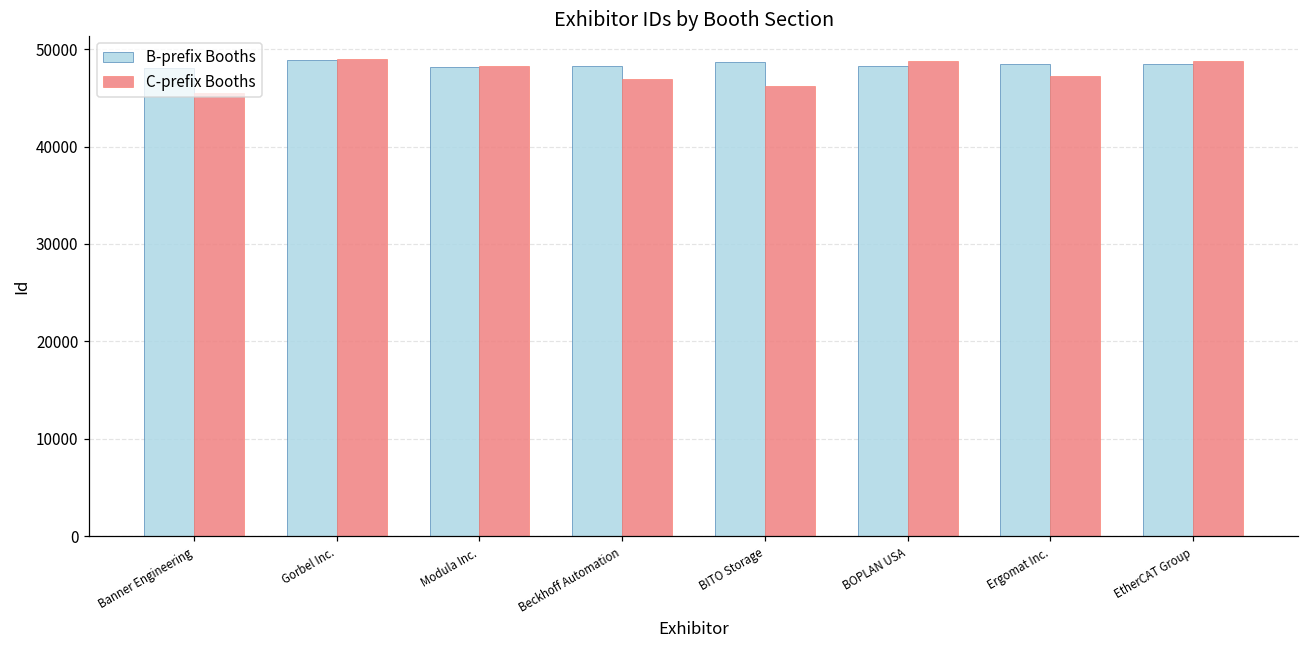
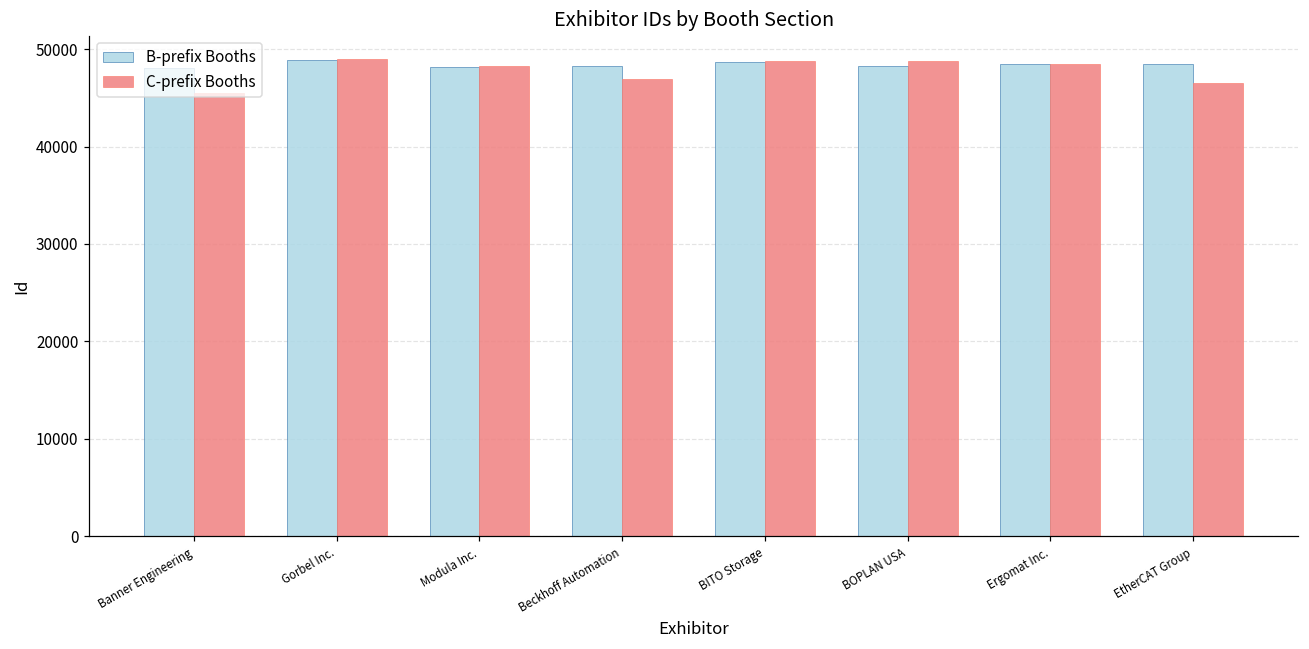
  {
    "B-prefix Booths": {
      "Gorbel Inc.": 49000,
      "Modula Inc.": 48000,
      "Beckhoff Automation": 48000,
      "BITO Storage": 49000,
      "BOPLAN USA": 48000,
      "Ergomat Inc.": 48000,
      "EtherCAT Group": 48000
    },
    "C-prefix Booths": {
      "Gorbel Inc.": 49000,
      "Modula Inc.": 48000,
      "Beckhoff Automation": 47000,
-     "BITO Storage": 46000,
+     "BITO Storage": 49000,
      "BOPLAN USA": 49000,
-     "Ergomat Inc.": 47000,
-     "EtherCAT Group": 49000
+     "Ergomat Inc.": 48000,
+     "EtherCAT Group": 46000
    }
  }
